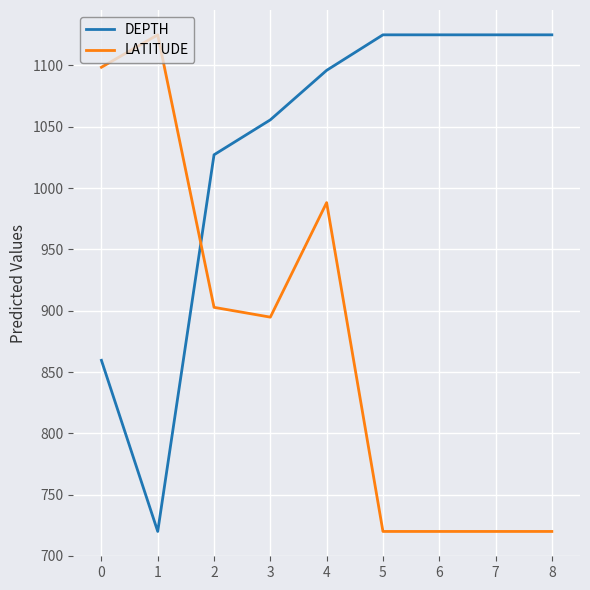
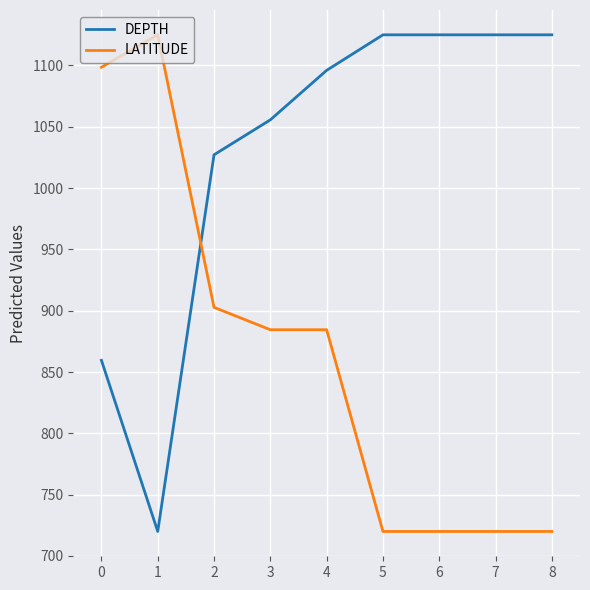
  {
    "DEPTH": {
      "0": 860,
      "1": 720,
      "2": 1027,
      "3": 1056,
      "4": 1096,
      "5": 1125,
      "6": 1125,
      "7": 1125,
      "8": 1125
    },
    "LATITUDE": {
      "0": 1099,
      "2": 903,
-     "3": 895,
-     "4": 988,
+     "3": 885,
+     "4": 885,
      "5": 720,
      "6": 720,
      "7": 720,
      "8": 720
    }
  }
